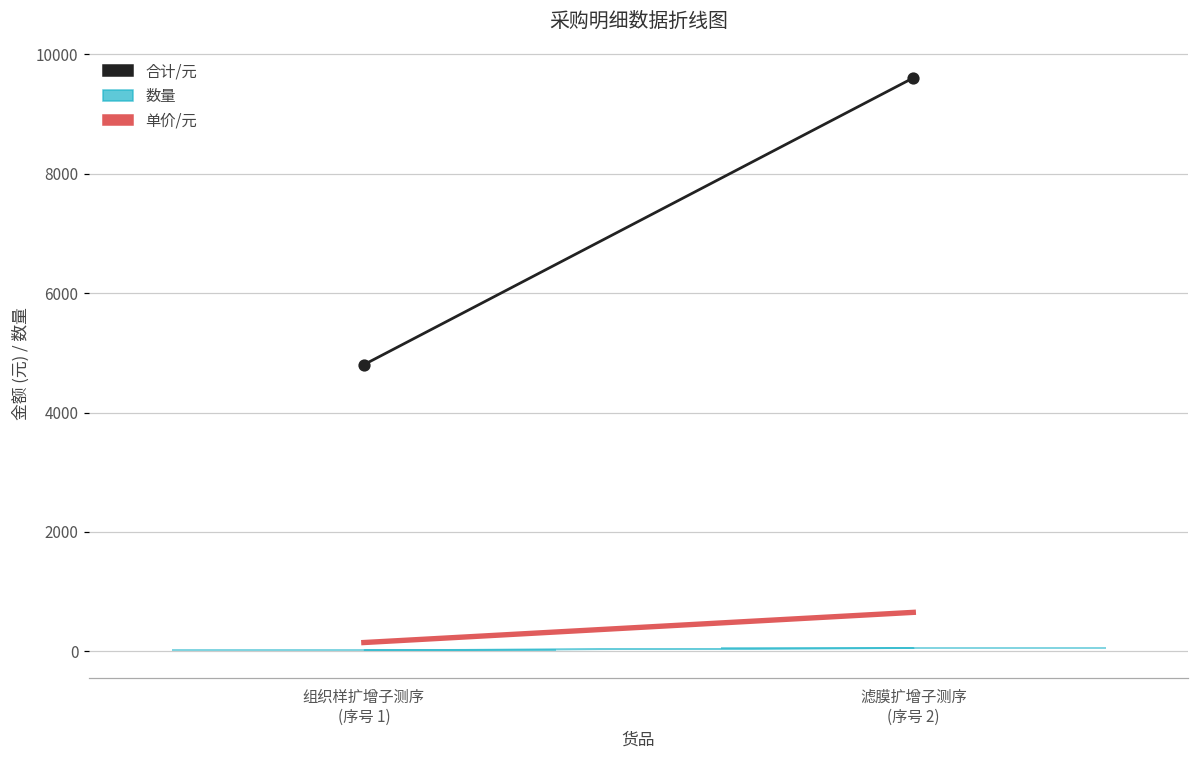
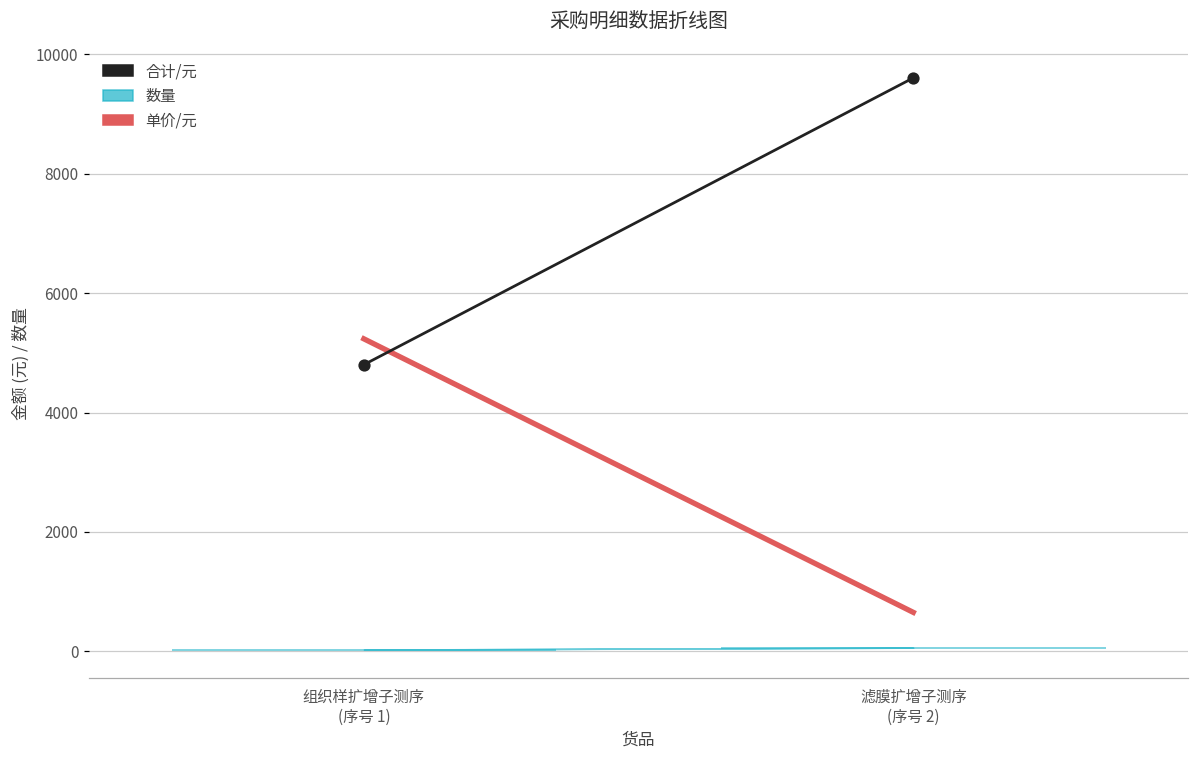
  {
    "合计/元": {
      "组织样扩增子测序 (序号 1)": 4800,
      "滤膜扩增子测序 (序号 2)": 9600
    },
    "单价/元": {
-     "组织样扩增子测序 (序号 1)": 200,
+     "组织样扩增子测序 (序号 1)": 5200,
      "滤膜扩增子测序 (序号 2)": 700
    }
  }
